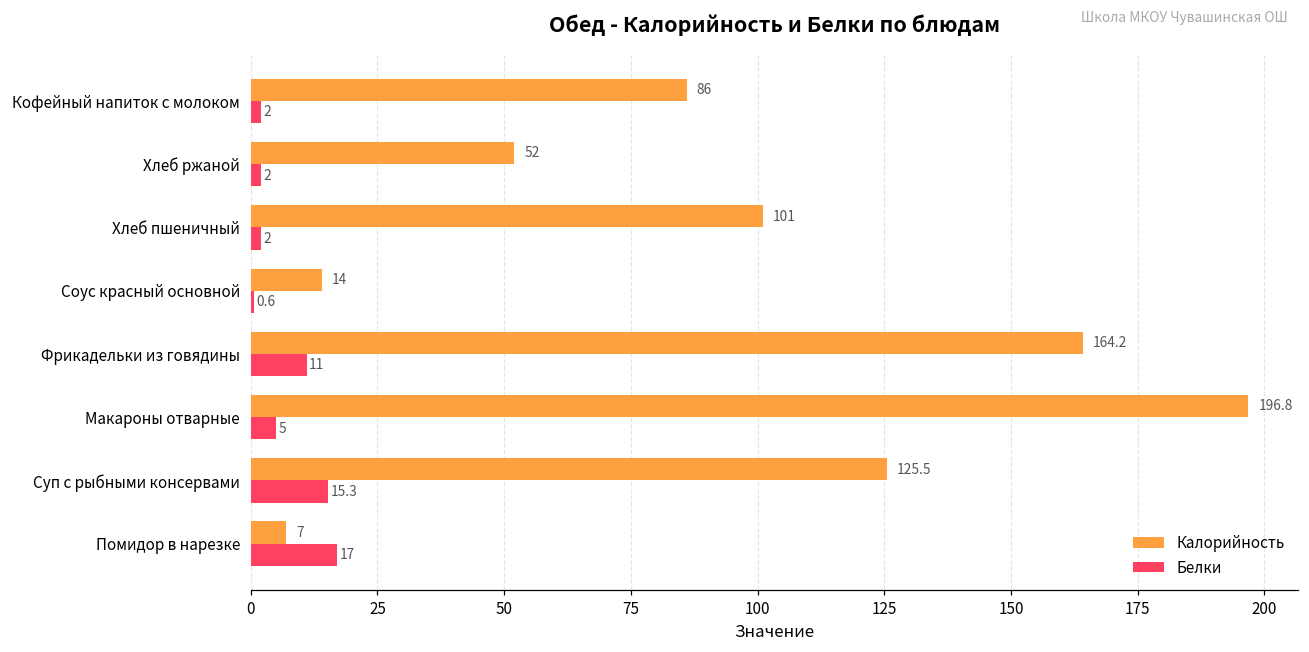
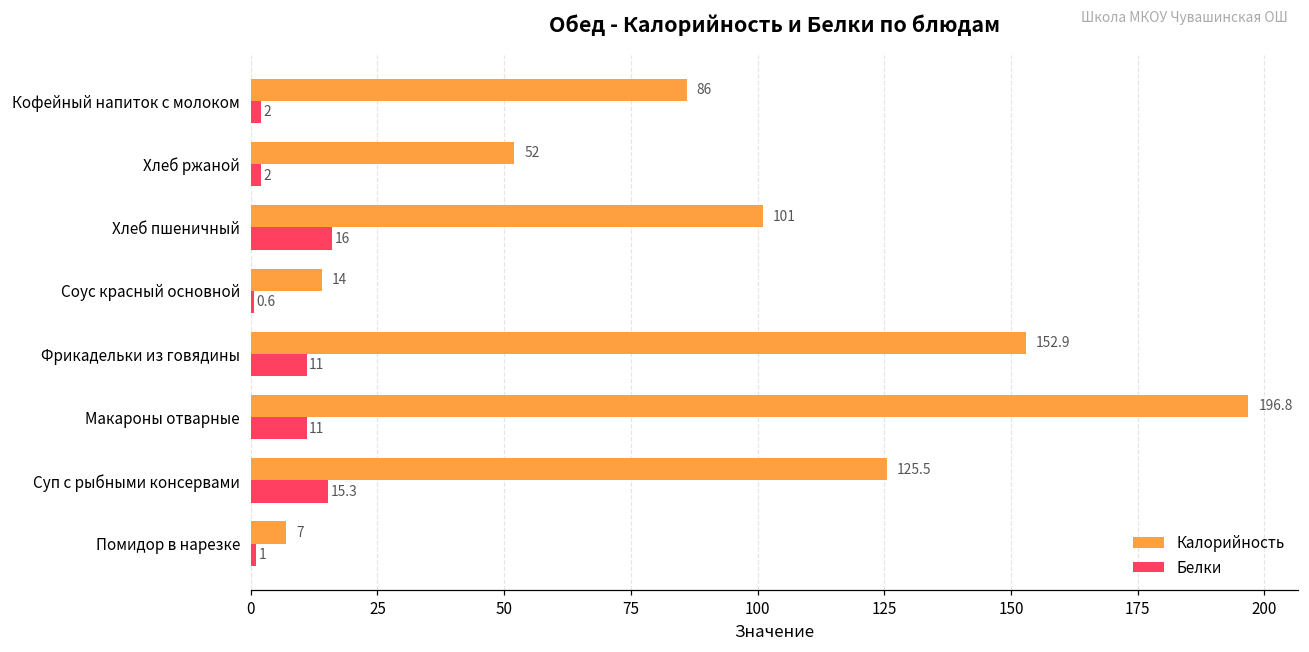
  {
    "Калорийность": {
      "Кофейный напиток с молоком": 86,
      "Хлеб ржаной": 52,
      "Хлеб пшеничный": 101,
      "Соус красный основной": 14,
-     "Фрикадельки из говядины": 164.2,
+     "Фрикадельки из говядины": 152.9,
      "Макароны отварные": 196.8,
      "Суп с рыбными консервами": 125.5,
      "Помидор в нарезке": 7
    },
    "Белки": {
      "Кофейный напиток с молоком": 2,
      "Хлеб ржаной": 2,
-     "Хлеб пшеничный": 2,
+     "Хлеб пшеничный": 16,
      "Соус красный основной": 0.6,
      "Фрикадельки из говядины": 11,
-     "Макароны отварные": 5,
+     "Макароны отварные": 11,
      "Суп с рыбными консервами": 15.3,
-     "Помидор в нарезке": 17
+     "Помидор в нарезке": 1
    }
  }
